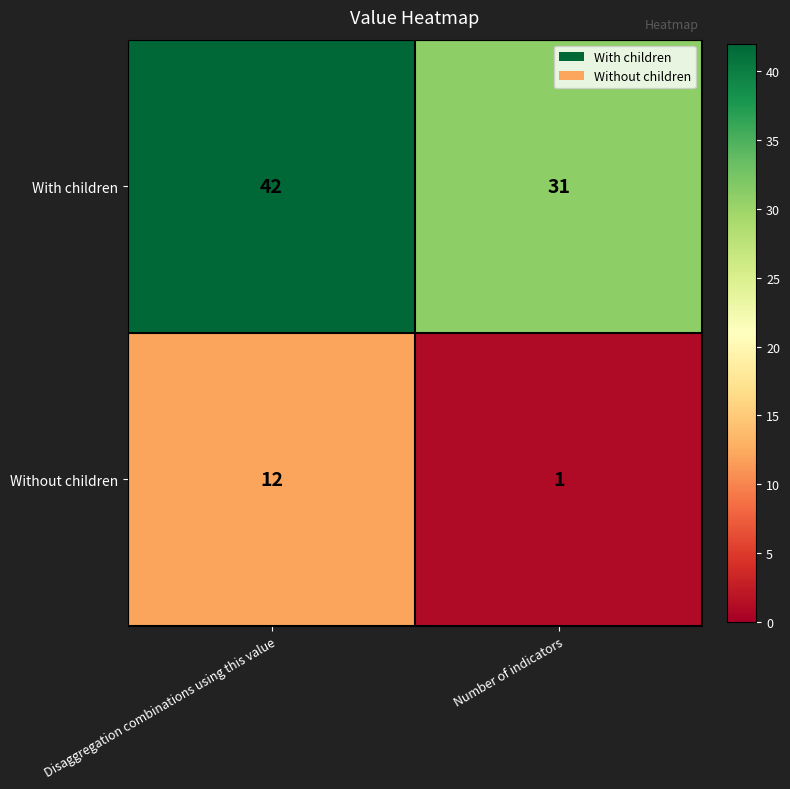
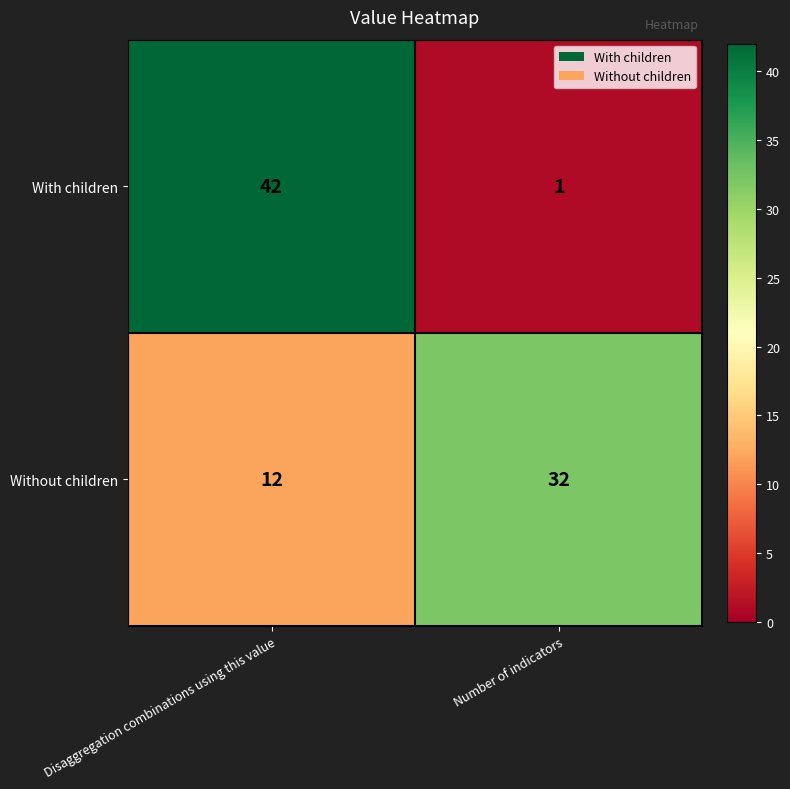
  {
    "With children": {
      "Disaggregation combinations using this value": 42,
-     "Number of indicators": 31
+     "Number of indicators": 1
    },
    "Without children": {
      "Disaggregation combinations using this value": 12,
-     "Number of indicators": 1
+     "Number of indicators": 32
    }
  }
